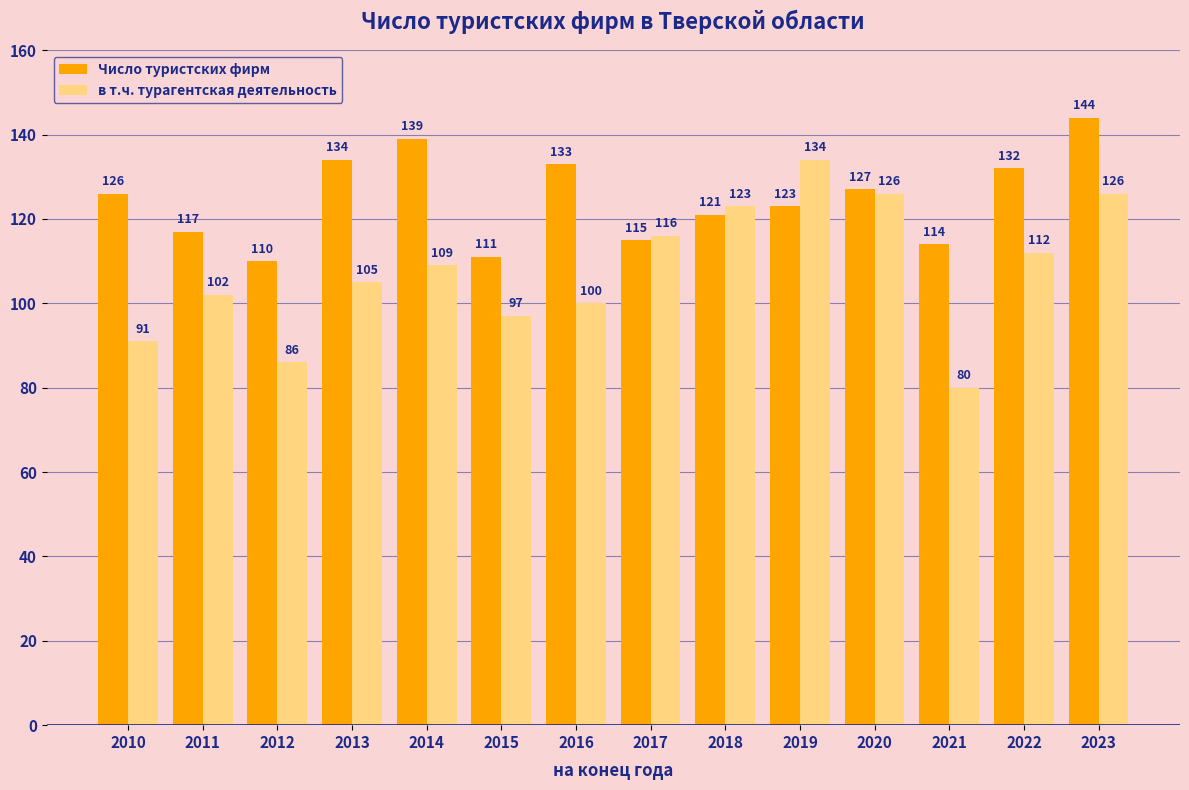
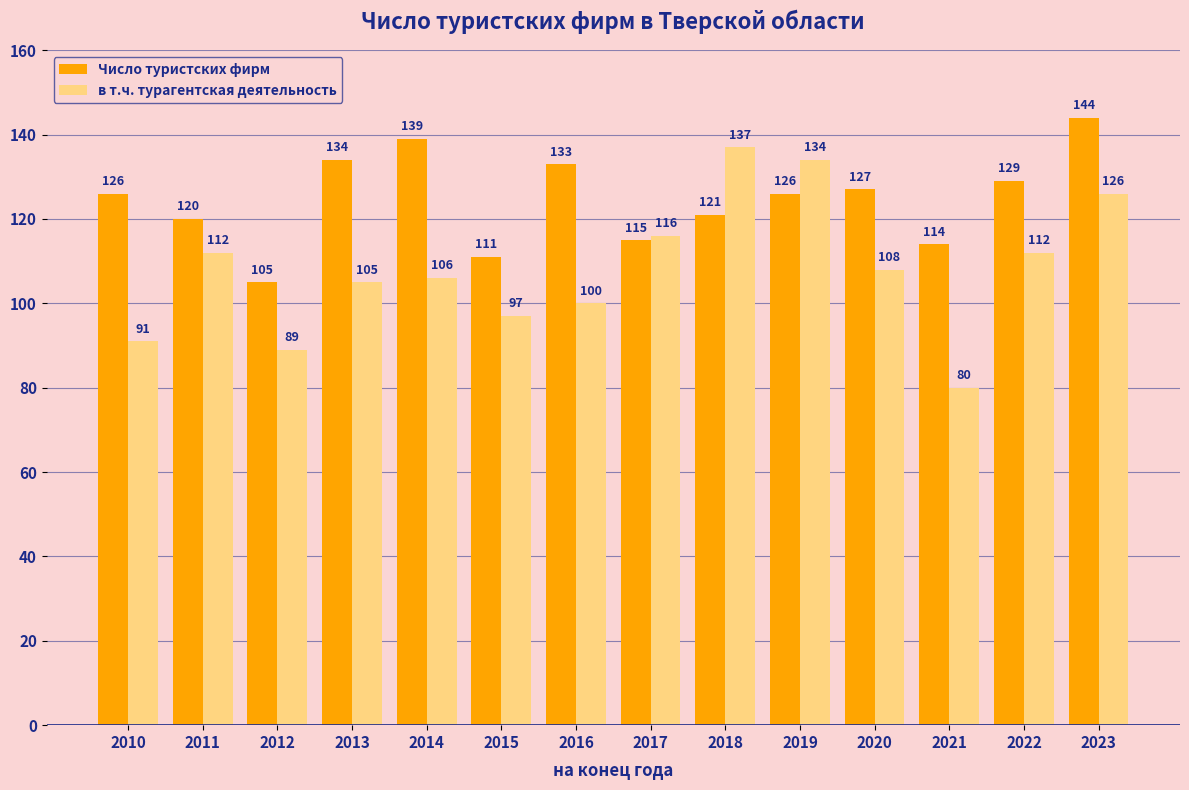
  {
    "Число туристских фирм": {
      "2010": 126,
-     "2011": 117,
-     "2012": 110,
+     "2011": 120,
+     "2012": 105,
      "2013": 134,
      "2014": 139,
      "2015": 111,
      "2016": 133,
      "2017": 115,
      "2018": 121,
-     "2019": 123,
+     "2019": 126,
      "2020": 127,
      "2021": 114,
-     "2022": 132,
+     "2022": 129,
      "2023": 144
    },
    "в т.ч. турагентская деятельность": {
      "2010": 91,
-     "2011": 102,
-     "2012": 86,
+     "2011": 112,
+     "2012": 89,
      "2013": 105,
-     "2014": 109,
+     "2014": 106,
      "2015": 97,
      "2016": 100,
      "2017": 116,
-     "2018": 123,
+     "2018": 137,
      "2019": 134,
-     "2020": 126,
+     "2020": 108,
      "2021": 80,
      "2022": 112,
      "2023": 126
    }
  }
